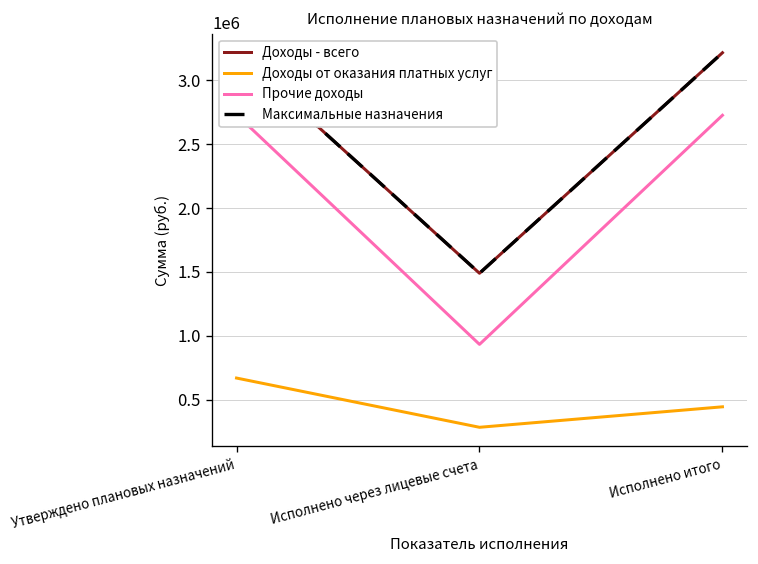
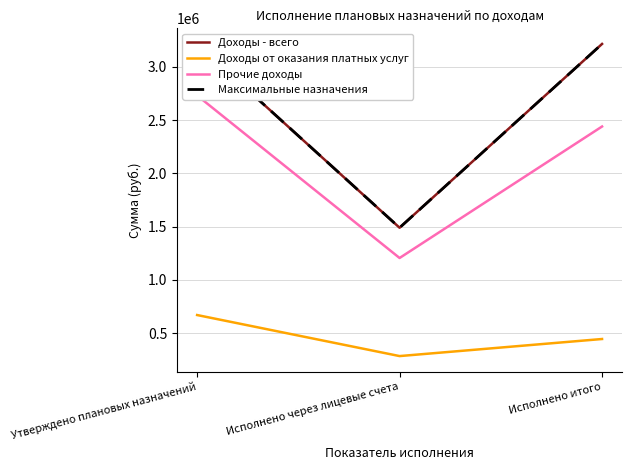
  {
    "Максимальные назначения": {
      "Исполнено через лицевые счета": 1490000,
      "Исполнено итого": 3220000
    },
    "Доходы от оказания платных услуг": {
      "Утверждено плановых назначений": 670000,
      "Исполнено через лицевые счета": 280000,
      "Исполнено итого": 440000
    },
    "Прочие доходы": {
-     "Исполнено через лицевые счета": 930000,
-     "Исполнено итого": 2730000
+     "Исполнено через лицевые счета": 1210000,
+     "Исполнено итого": 2440000
    }
  }
